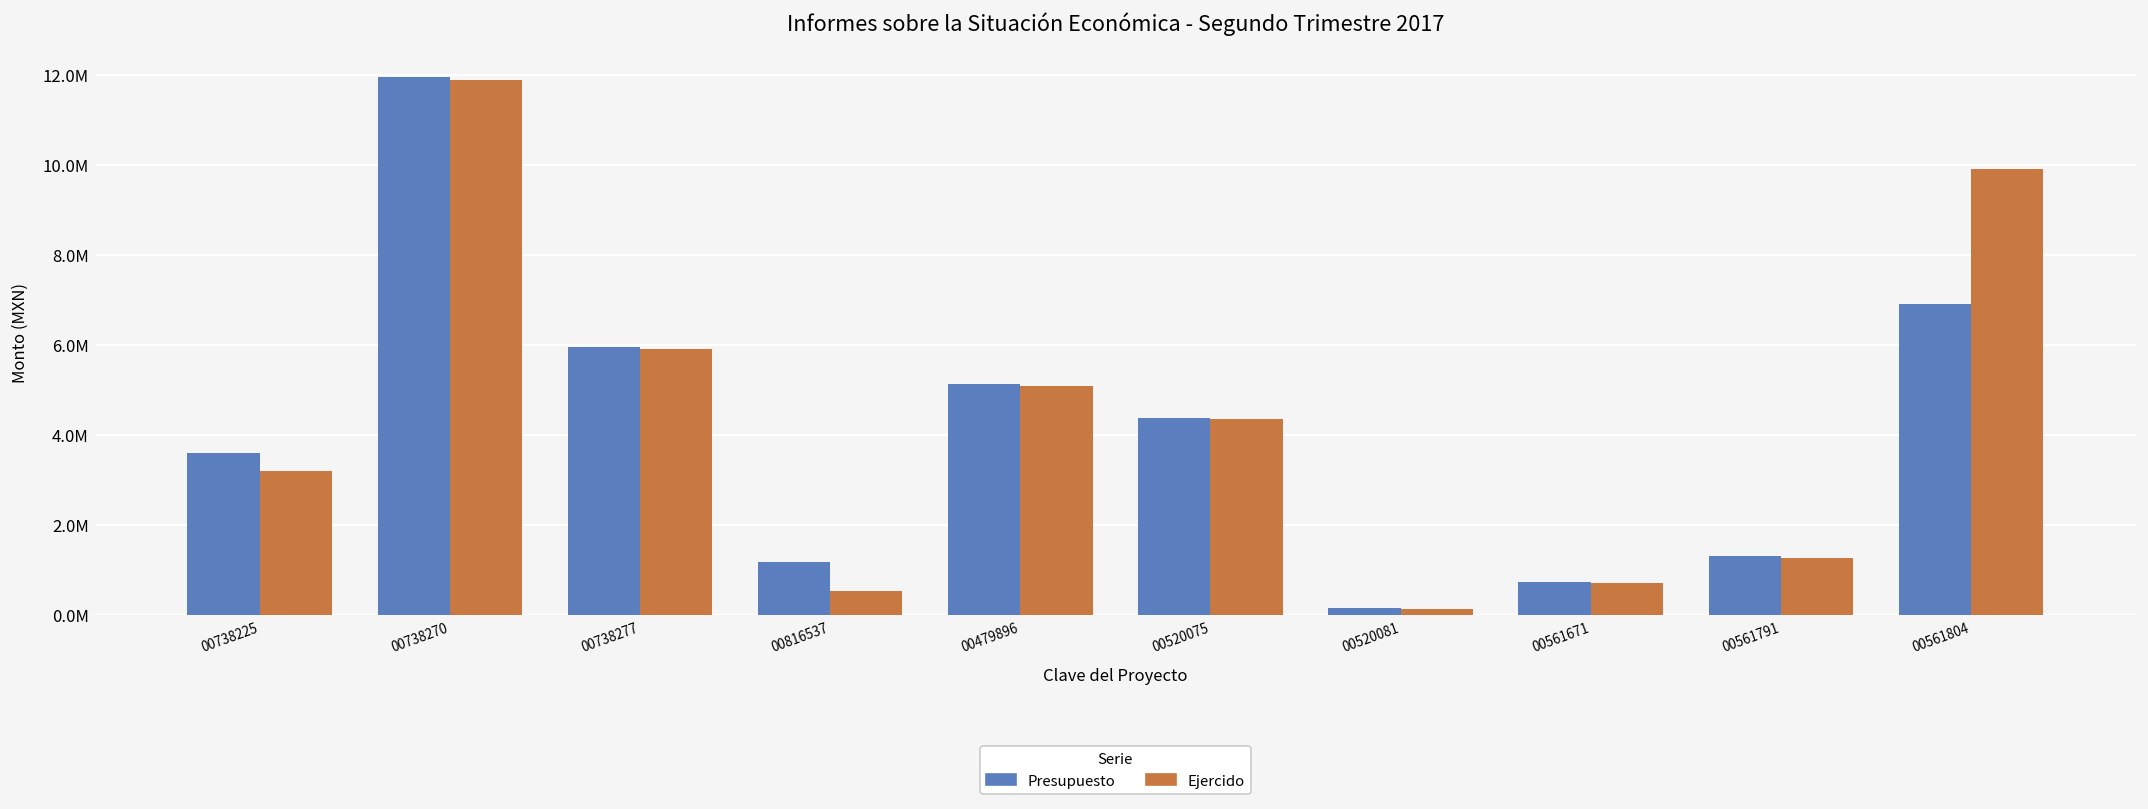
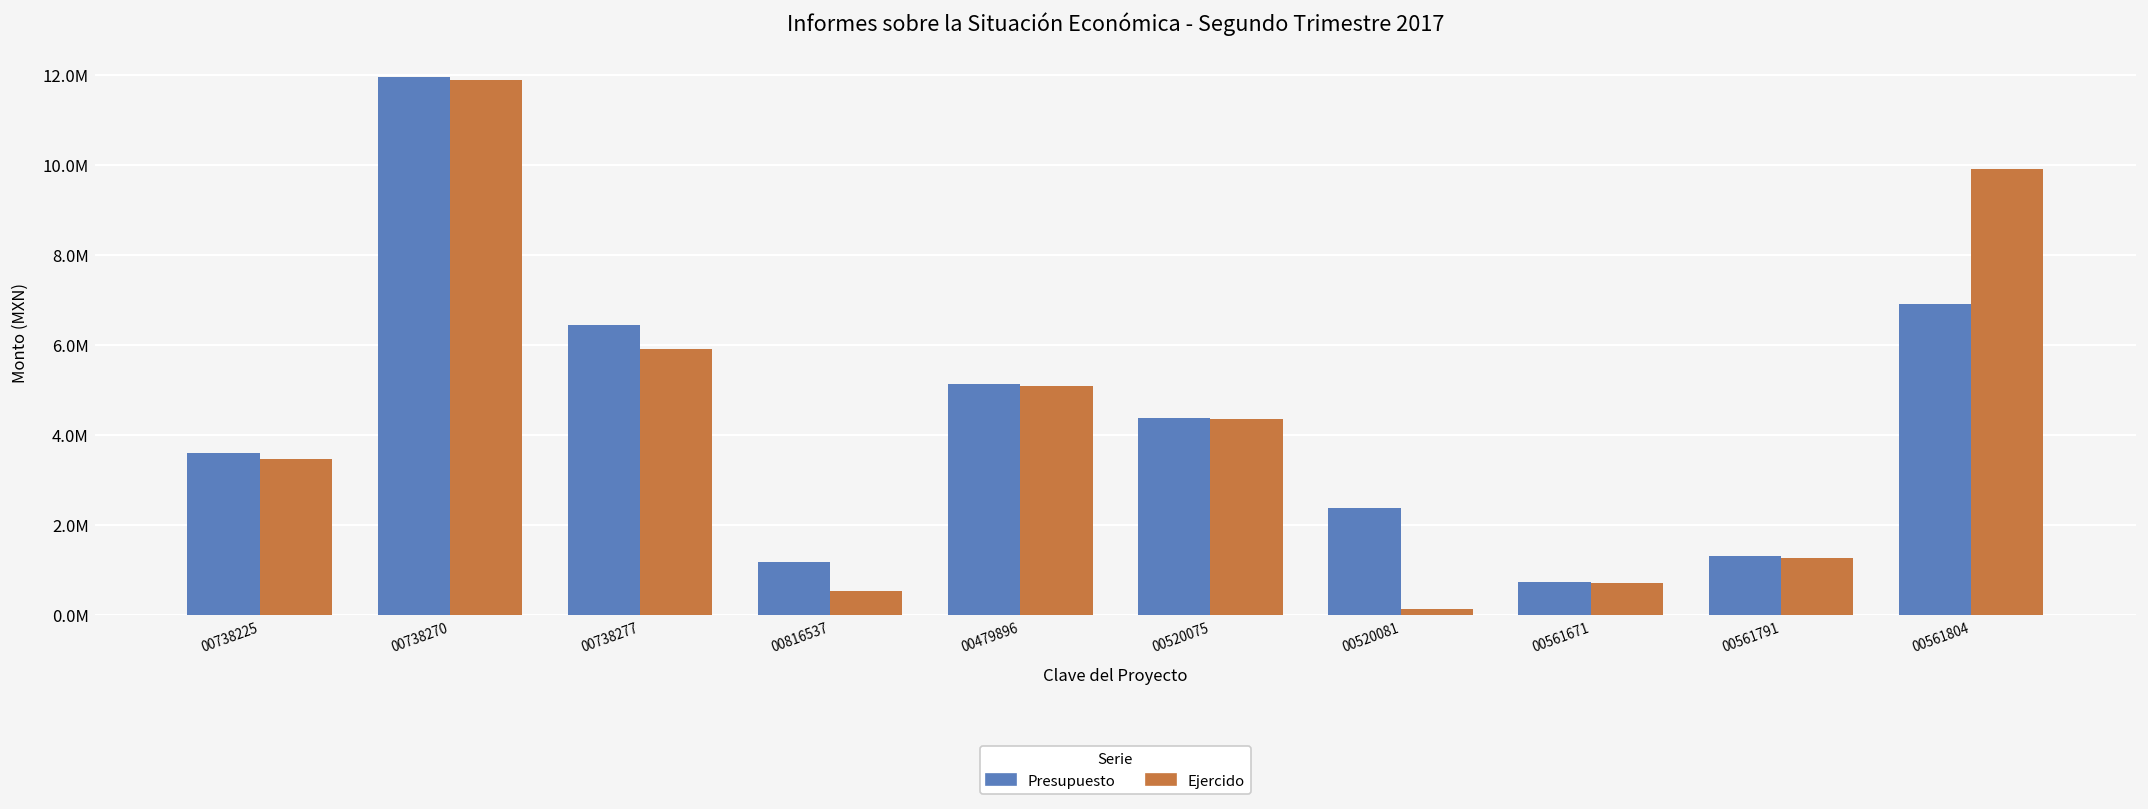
  {
    "Presupuesto": {
      "00738225": 3600000,
      "00738270": 12000000,
-     "00738277": 6000000,
+     "00738277": 6400000,
      "00816537": 1200000,
      "00479896": 5100000,
      "00520075": 4400000,
-     "00520081": 100000,
+     "00520081": 2400000,
      "00561671": 700000,
      "00561791": 1300000,
      "00561804": 6900000
    },
    "Ejercido": {
-     "00738225": 3200000,
+     "00738225": 3500000,
      "00738270": 11900000,
      "00738277": 5900000,
      "00816537": 500000,
      "00479896": 5100000,
      "00520075": 4300000,
      "00520081": 100000,
      "00561671": 700000,
      "00561791": 1300000,
      "00561804": 9900000
    }
  }
